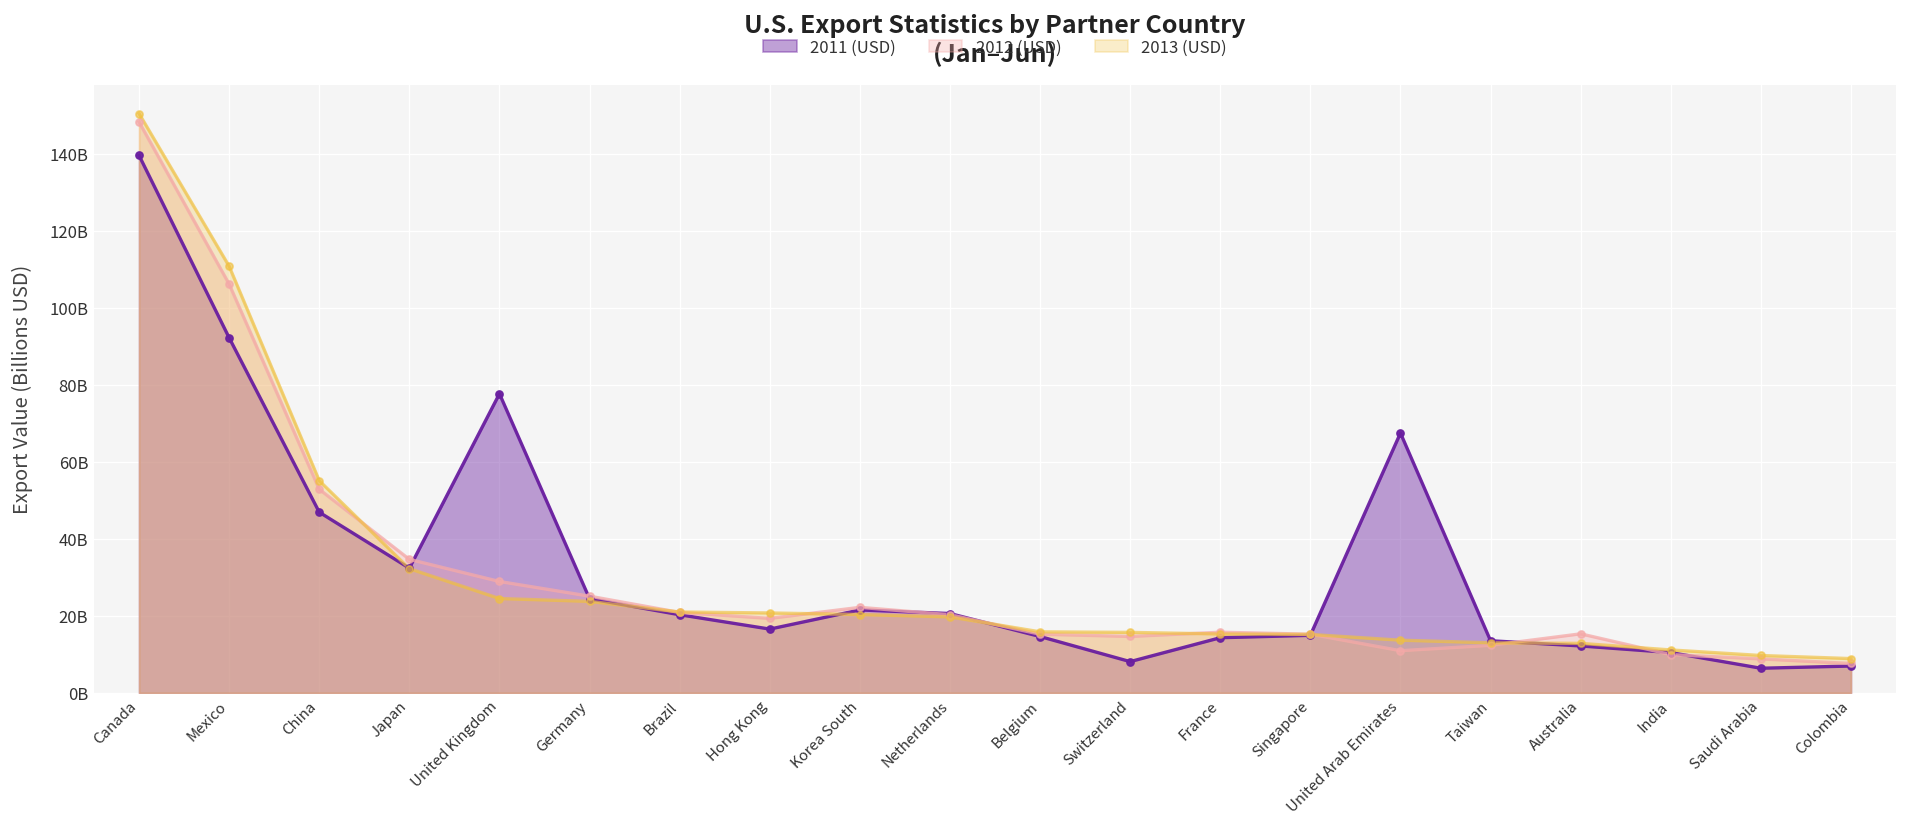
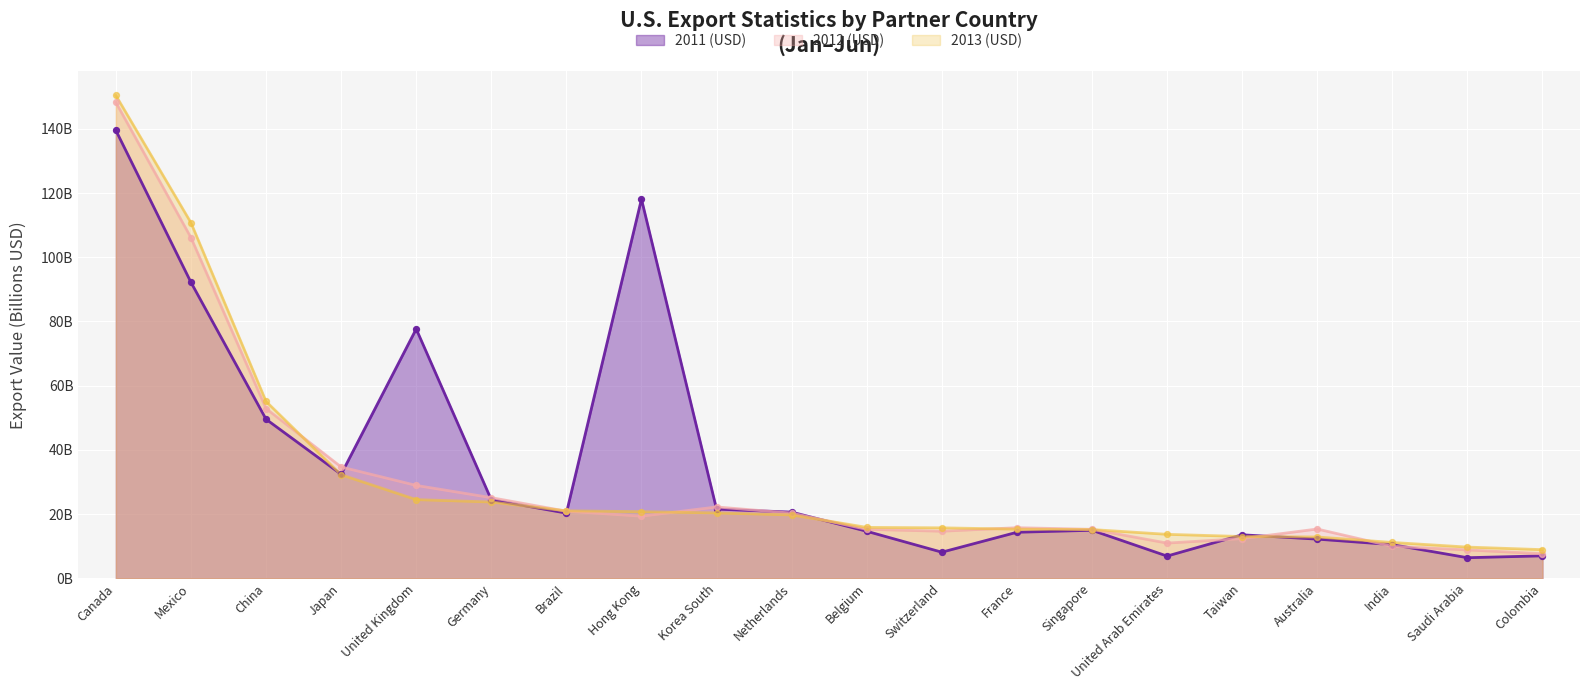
  {
    "2011 (USD)": {
      "Canada": 140000000000,
      "Mexico": 92000000000,
-     "China": 47000000000,
+     "China": 50000000000,
      "United Kingdom": 78000000000,
-     "Hong Kong": 17000000000,
+     "Hong Kong": 118000000000,
      "Switzerland": 8000000000,
      "France": 14000000000,
-     "United Arab Emirates": 67000000000,
+     "United Arab Emirates": 7000000000,
      "Saudi Arabia": 6000000000
    }
  }
